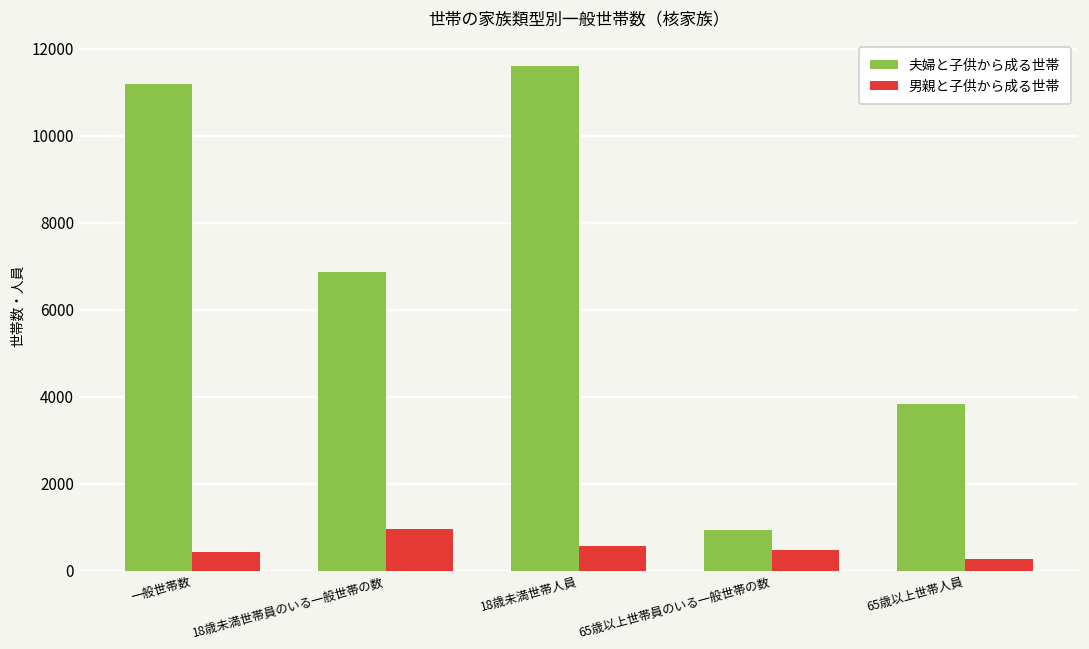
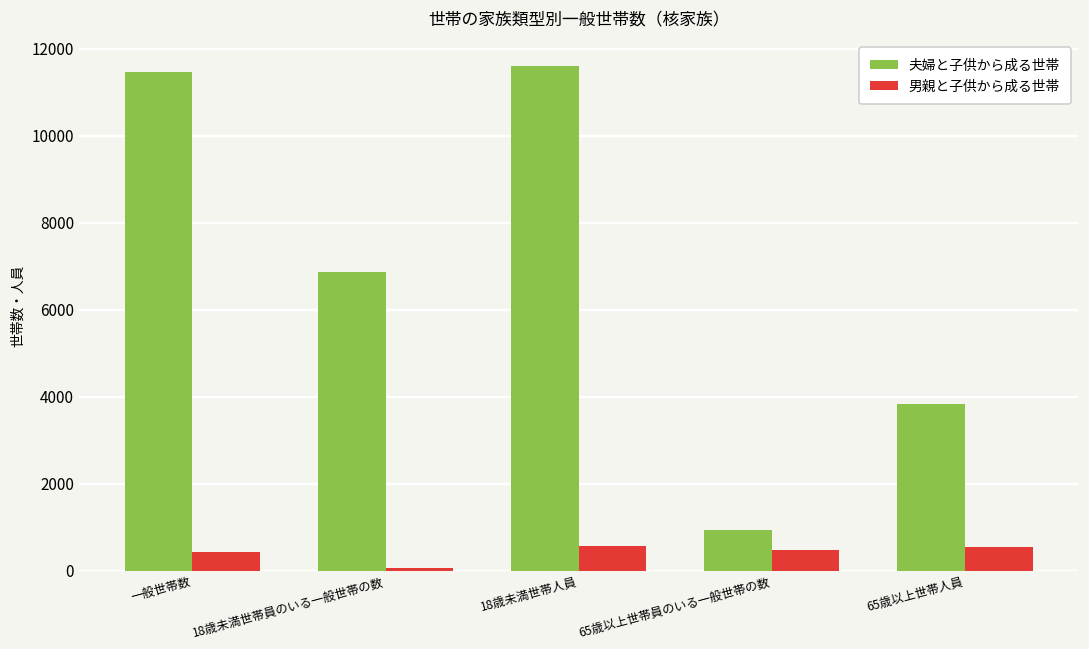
  {
    "夫婦と子供から成る世帯": {
-     "一般世帯数": 11200,
+     "一般世帯数": 11500,
      "18歳未満世帯員のいる一般世帯の数": 6900,
      "18歳未満世帯人員": 11600,
      "65歳以上世帯員のいる一般世帯の数": 900,
      "65歳以上世帯人員": 3800
    },
    "男親と子供から成る世帯": {
      "一般世帯数": 400,
-     "18歳未満世帯員のいる一般世帯の数": 1000,
+     "18歳未満世帯員のいる一般世帯の数": 100,
      "18歳未満世帯人員": 600,
      "65歳以上世帯員のいる一般世帯の数": 500,
-     "65歳以上世帯人員": 300
+     "65歳以上世帯人員": 500
    }
  }
